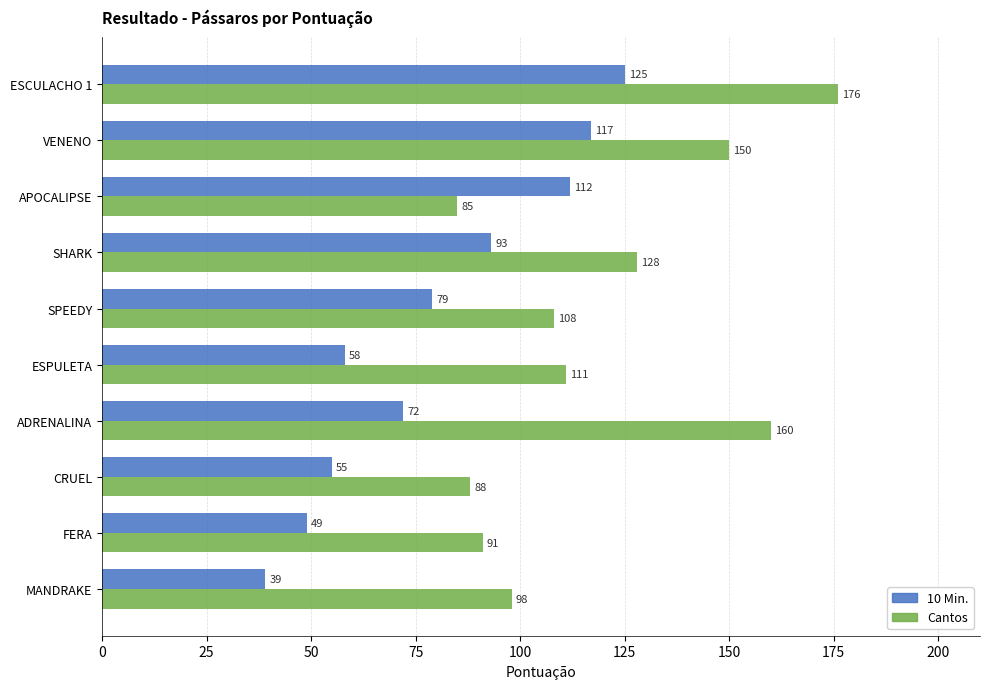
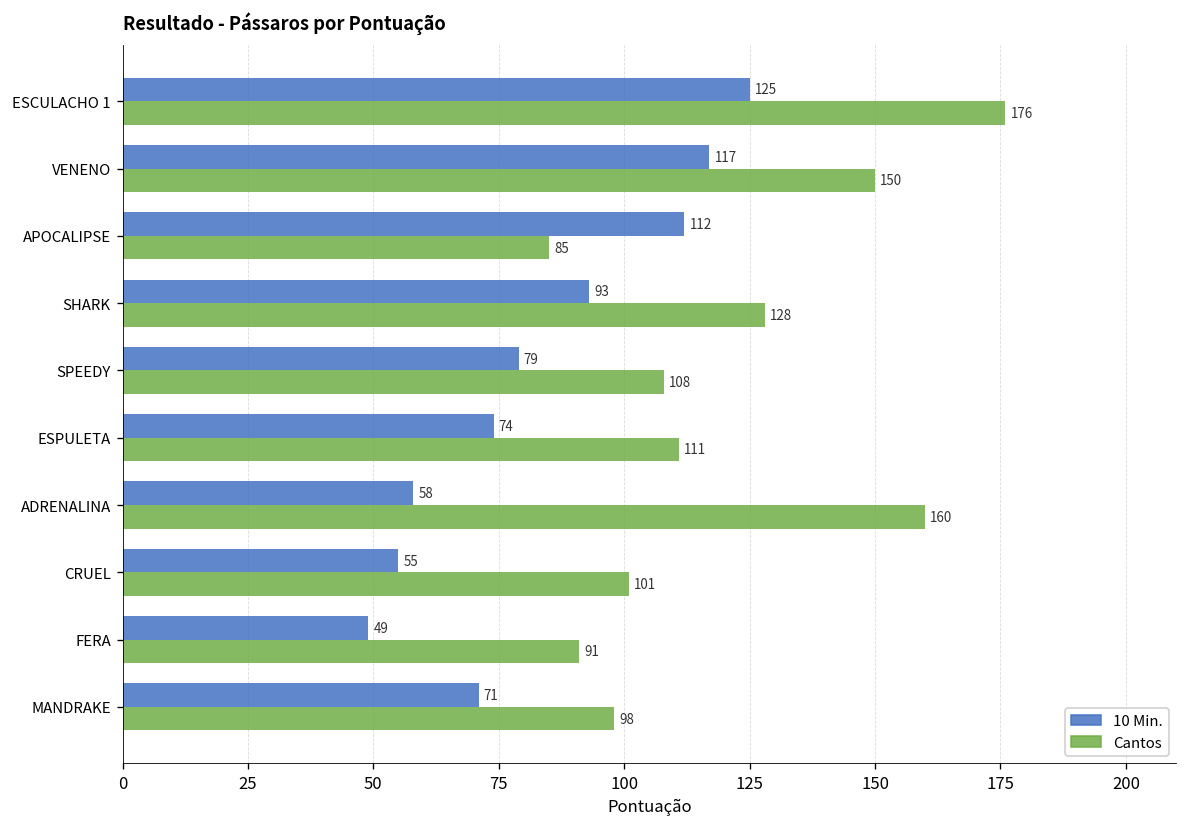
  {
    "10 Min.": {
      "ESCULACHO 1": 125,
      "VENENO": 117,
      "APOCALIPSE": 112,
      "SHARK": 93,
      "SPEEDY": 79,
-     "ESPULETA": 58,
-     "ADRENALINA": 72,
+     "ESPULETA": 74,
+     "ADRENALINA": 58,
      "CRUEL": 55,
      "FERA": 49,
-     "MANDRAKE": 39
+     "MANDRAKE": 71
    },
    "Cantos": {
      "ESCULACHO 1": 176,
      "VENENO": 150,
      "APOCALIPSE": 85,
      "SHARK": 128,
      "SPEEDY": 108,
      "ESPULETA": 111,
      "ADRENALINA": 160,
-     "CRUEL": 88,
+     "CRUEL": 101,
      "FERA": 91,
      "MANDRAKE": 98
    }
  }
